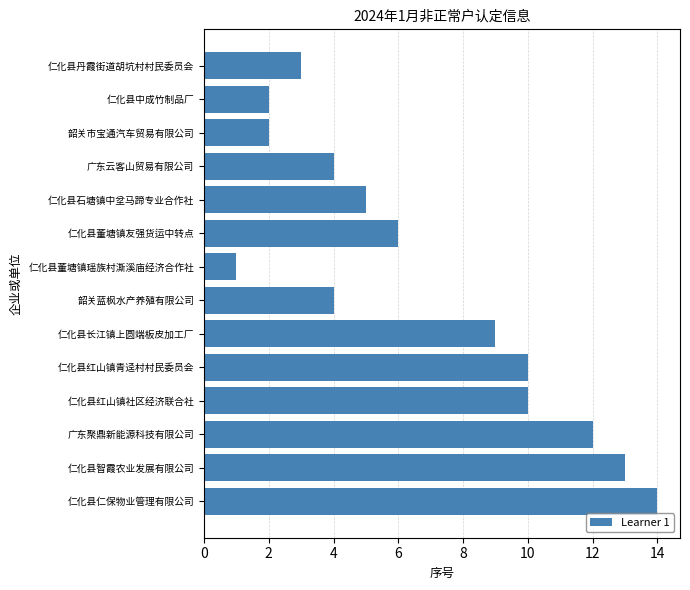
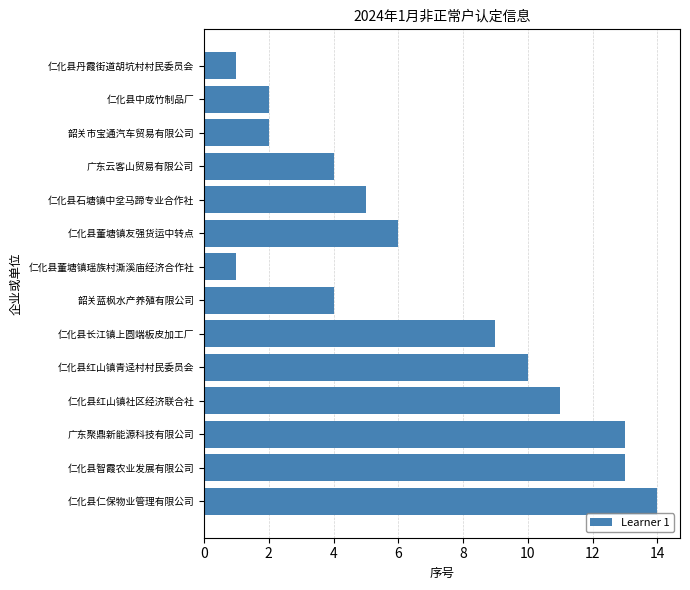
  {
-   "仁化县丹霞街道胡坑村村民委员会": 3,
+   "仁化县丹霞街道胡坑村村民委员会": 1,
    "仁化县中成竹制品厂": 2,
    "韶关市宝通汽车贸易有限公司": 2,
    "广东云客山贸易有限公司": 4,
    "仁化县石塘镇中坌马蹄专业合作社": 5,
    "仁化县董塘镇友强货运中转点": 6,
    "仁化县董塘镇瑶族村澌溪庙经济合作社": 1,
    "韶关蓝枫水产养殖有限公司": 4,
    "仁化县长江镇上圆端板皮加工厂": 9,
    "仁化县红山镇青迳村村民委员会": 10,
-   "仁化县红山镇社区经济联合社": 10,
-   "广东聚鼎新能源科技有限公司": 12,
+   "仁化县红山镇社区经济联合社": 11,
+   "广东聚鼎新能源科技有限公司": 13,
    "仁化县智霞农业发展有限公司": 13,
    "仁化县仁保物业管理有限公司": 14
  }
